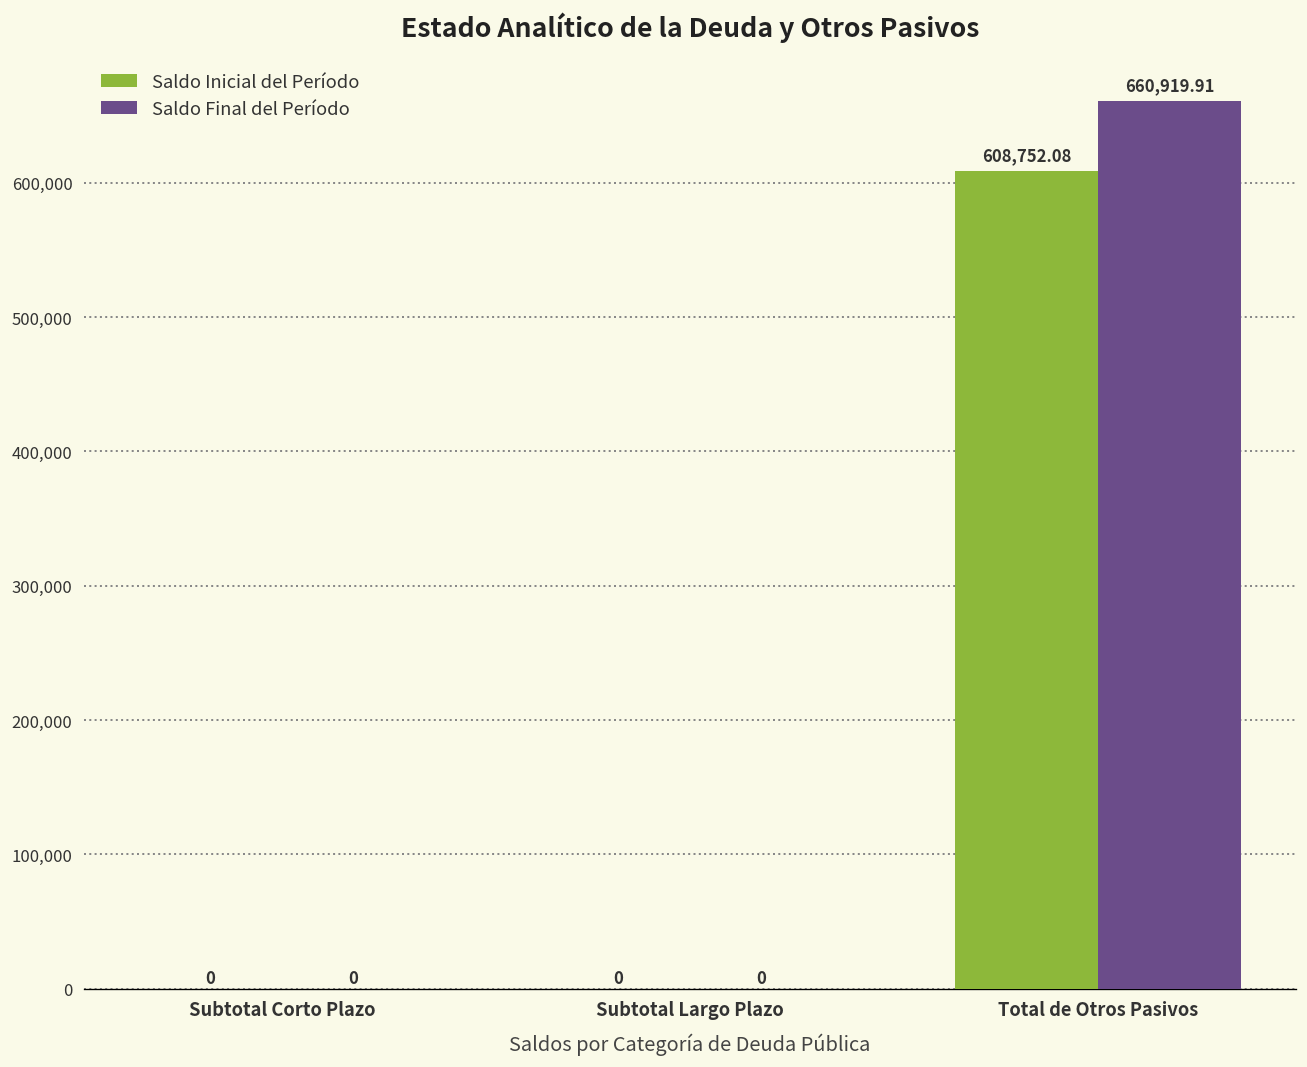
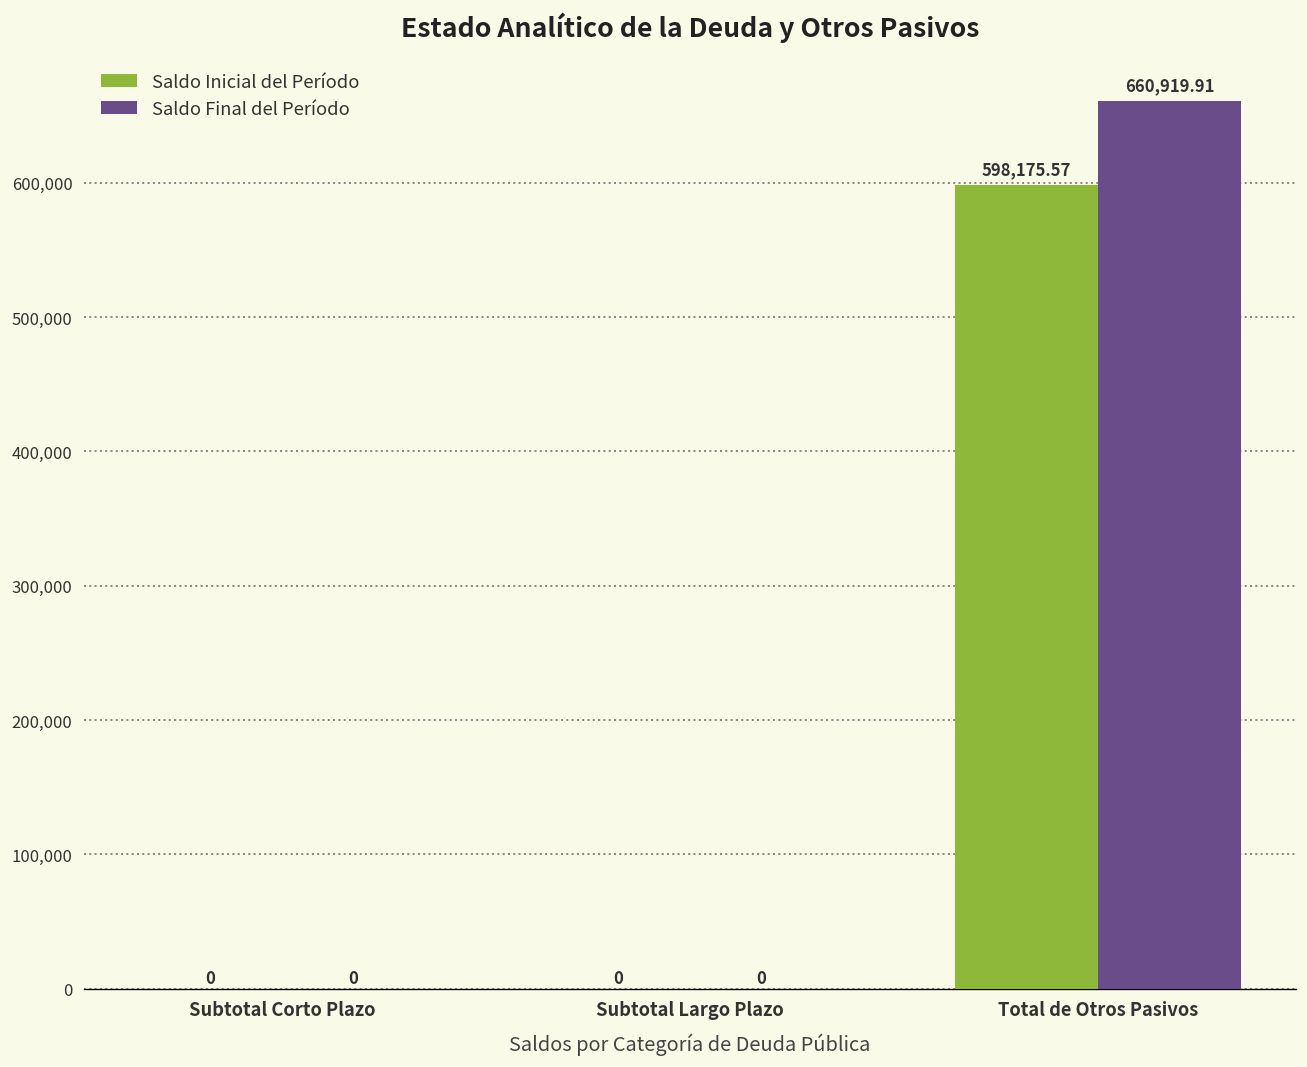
  {
    "Saldo Inicial del Período": {
      "Subtotal Corto Plazo": "0",
      "Subtotal Largo Plazo": "0",
-     "Total de Otros Pasivos": "608,752.08"
+     "Total de Otros Pasivos": "598,175.57"
    },
    "Saldo Final del Período": {
      "Subtotal Corto Plazo": "0",
      "Subtotal Largo Plazo": "0",
      "Total de Otros Pasivos": "660,919.91"
    }
  }
